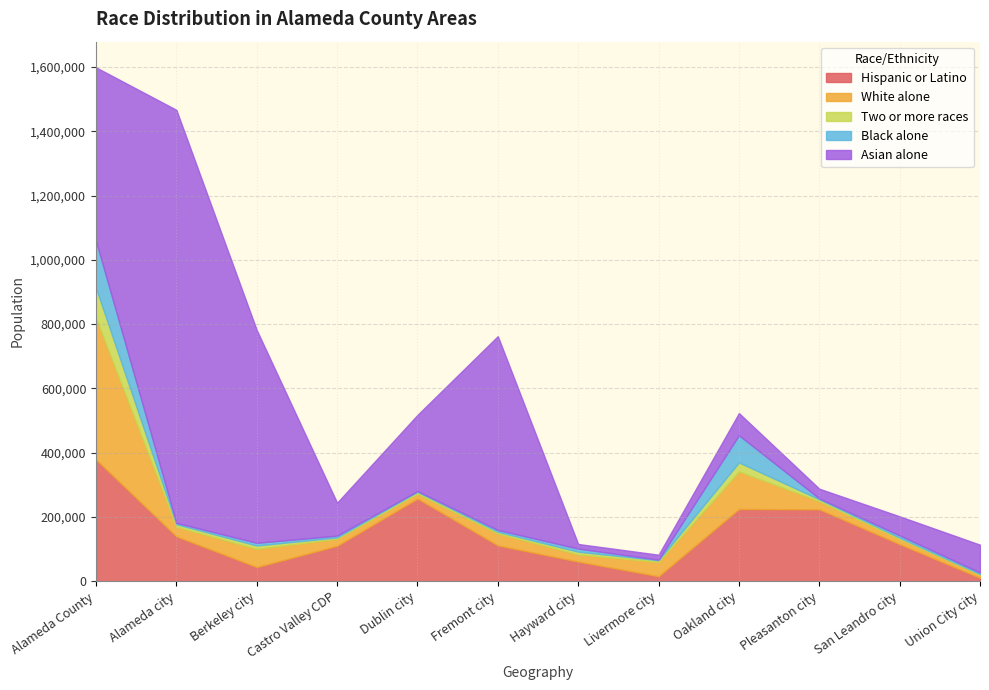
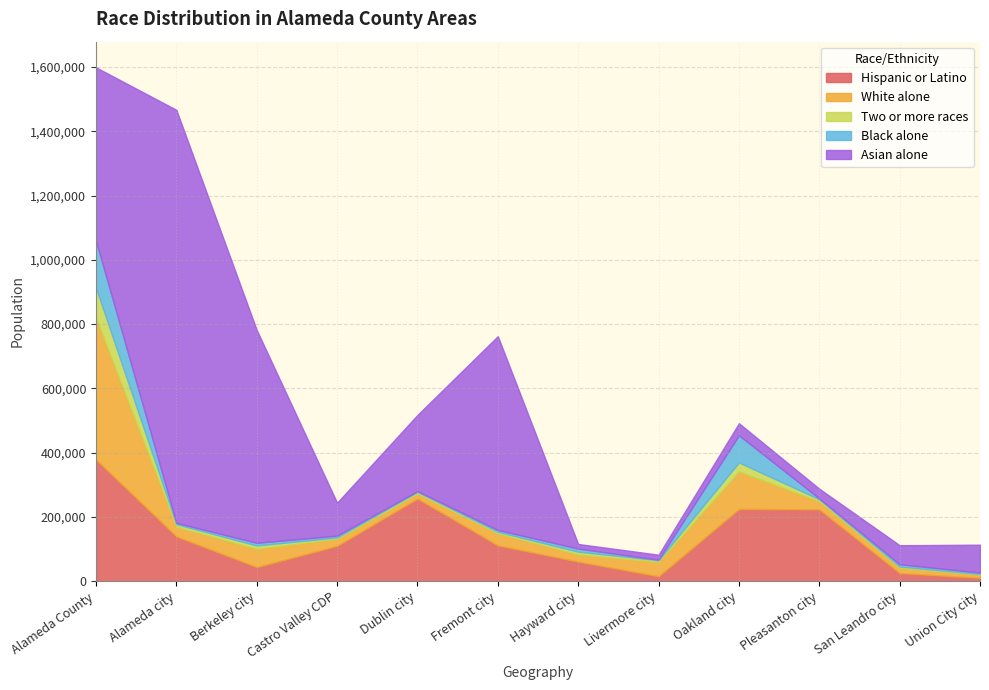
  {
    "Hispanic or Latino": {
      "Alameda County": "380,000",
      "Alameda city": "140,000",
      "Berkeley city": "40,000",
      "Castro Valley CDP": "110,000",
      "Dublin city": "260,000",
      "Fremont city": "110,000",
      "Hayward city": "60,000",
      "Livermore city": "20,000",
      "Oakland city": "220,000",
      "Pleasanton city": "220,000",
-     "San Leandro city": "120,000",
+     "San Leandro city": "30,000",
      "Union City city": "10,000"
    },
    "White alone": {
      "Alameda County": "440,000",
      "Alameda city": "30,000",
      "Berkeley city": "60,000",
      "Hayward city": "20,000",
      "Oakland city": "120,000"
    },
    "Two or more races": {
      "Alameda County": "90,000",
      "Berkeley city": "10,000",
      "Hayward city": "10,000",
      "Oakland city": "30,000"
    },
    "Black alone": {
      "Alameda County": "150,000",
      "Berkeley city": "10,000",
      "Hayward city": "10,000",
      "Oakland city": "80,000"
    },
    "Asian alone": {
      "Alameda County": "540,000",
      "Alameda city": "1,290,000",
      "Berkeley city": "660,000",
      "Castro Valley CDP": "100,000",
      "Dublin city": "240,000",
      "Fremont city": "600,000",
      "Hayward city": "10,000",
      "Livermore city": "20,000",
-     "Oakland city": "70,000",
+     "Oakland city": "40,000",
      "Pleasanton city": "30,000",
      "San Leandro city": "60,000",
      "Union City city": "90,000"
    }
  }
